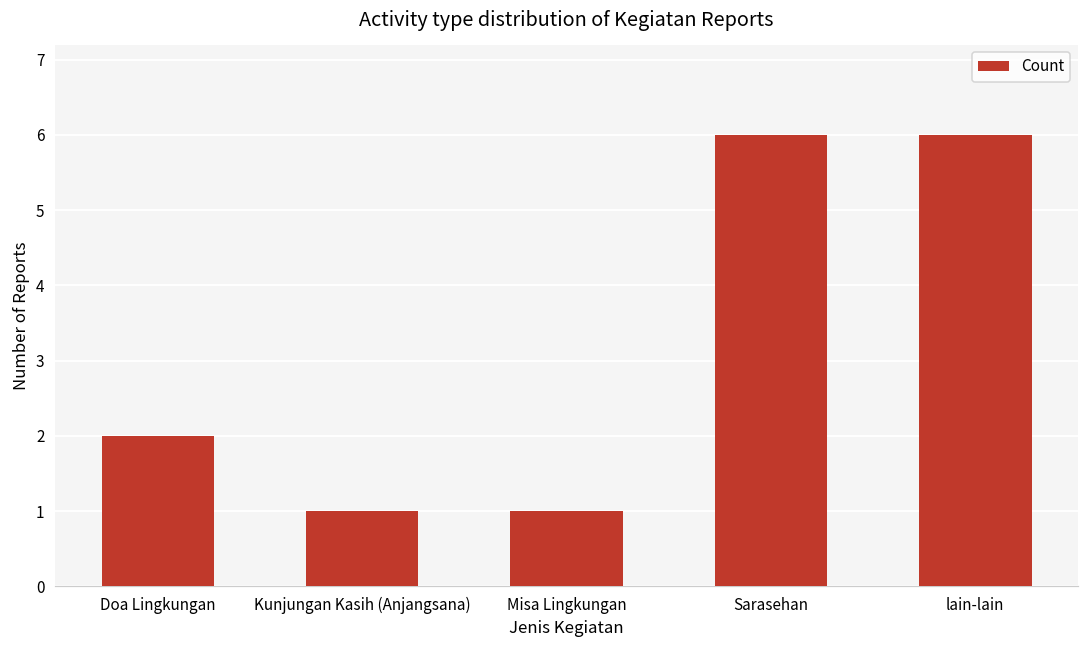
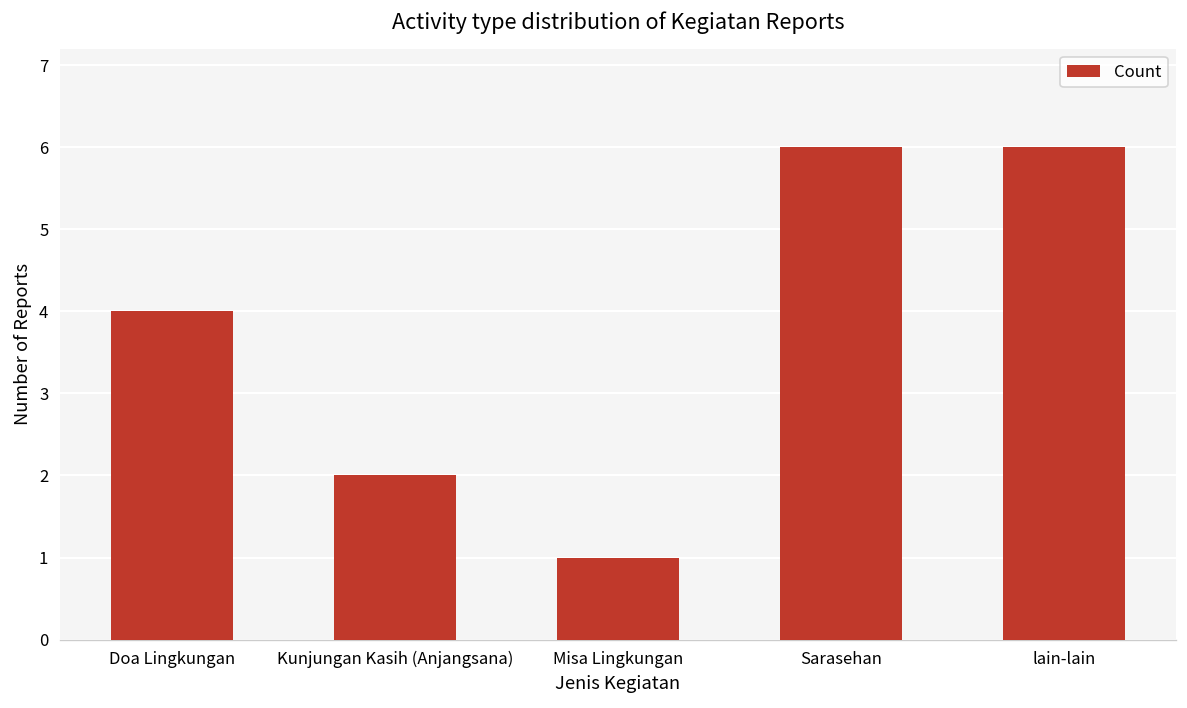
  {
-   "Doa Lingkungan": 2,
-   "Kunjungan Kasih (Anjangsana)": 1,
+   "Doa Lingkungan": 4,
+   "Kunjungan Kasih (Anjangsana)": 2,
    "Misa Lingkungan": 1,
    "Sarasehan": 6,
    "lain-lain": 6
  }
